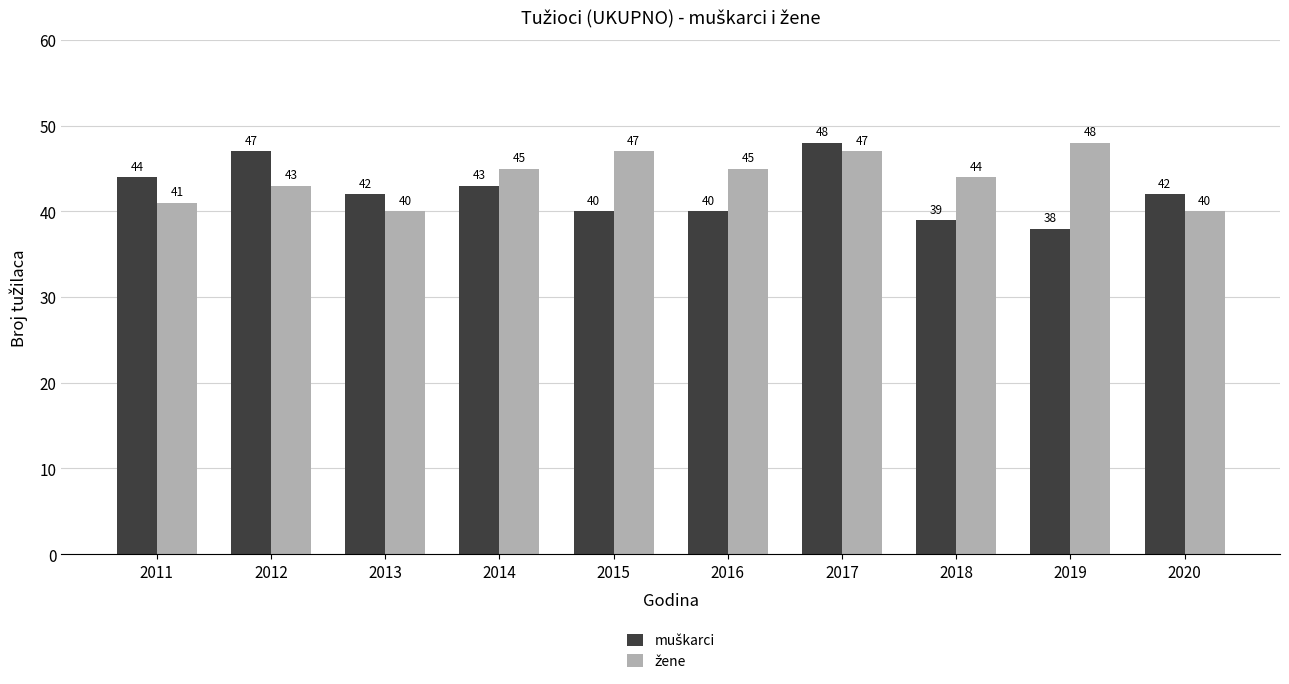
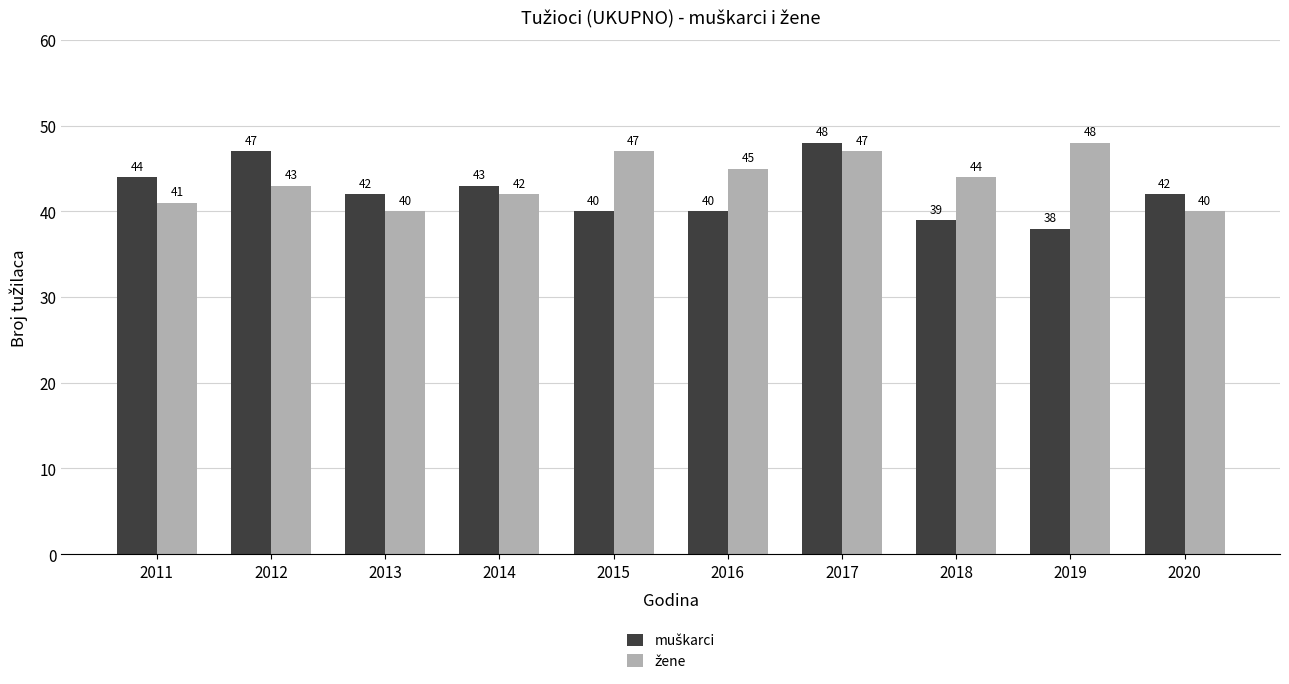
  {
    "muškarci": {
      "2011": 44,
      "2012": 47,
      "2013": 42,
      "2014": 43,
      "2015": 40,
      "2016": 40,
      "2017": 48,
      "2018": 39,
      "2019": 38,
      "2020": 42
    },
    "žene": {
      "2011": 41,
      "2012": 43,
      "2013": 40,
-     "2014": 45,
+     "2014": 42,
      "2015": 47,
      "2016": 45,
      "2017": 47,
      "2018": 44,
      "2019": 48,
      "2020": 40
    }
  }
